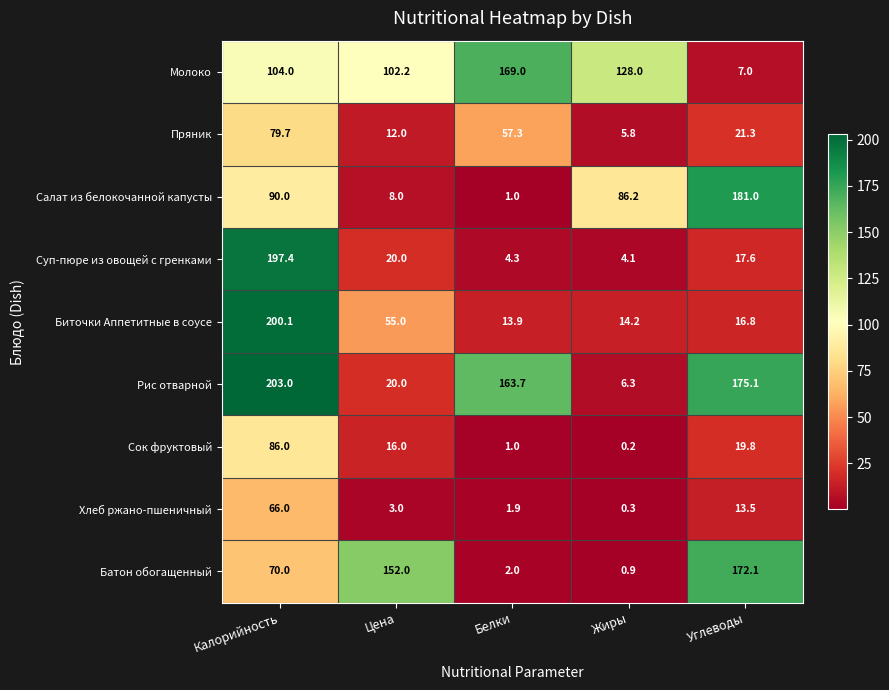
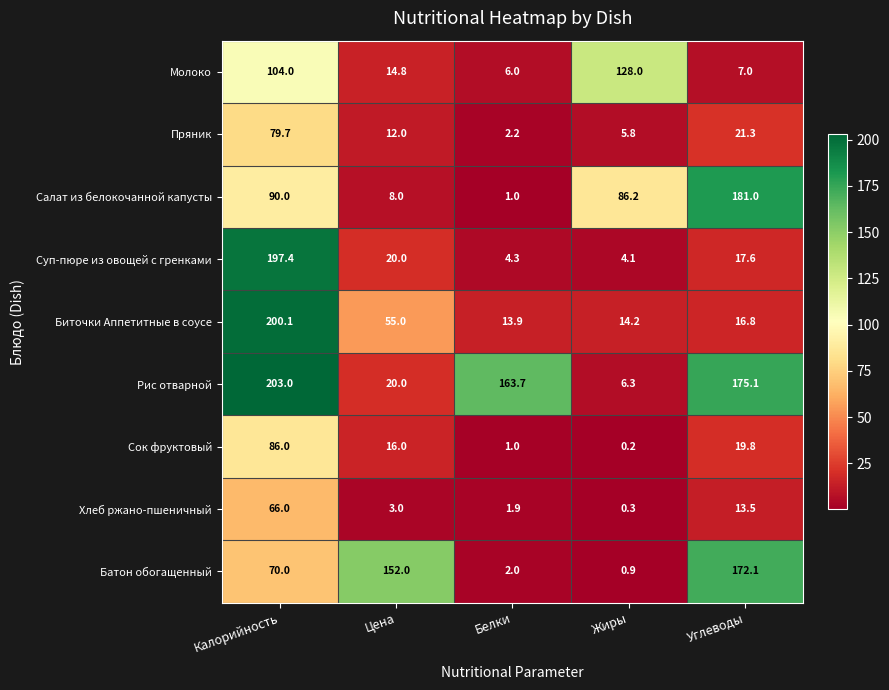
  {
    "Молоко": {
      "Калорийность": 104.0,
-     "Цена": 102.2,
-     "Белки": 169.0,
+     "Цена": 14.8,
+     "Белки": 6.0,
      "Жиры": 128.0,
      "Углеводы": 7.0
    },
    "Пряник": {
      "Калорийность": 79.7,
      "Цена": 12.0,
-     "Белки": 57.3,
+     "Белки": 2.2,
      "Жиры": 5.8,
      "Углеводы": 21.3
    },
    "Салат из белокочанной капусты": {
      "Калорийность": 90.0,
      "Цена": 8.0,
      "Белки": 1.0,
      "Жиры": 86.2,
      "Углеводы": 181.0
    },
    "Суп-пюре из овощей с гренками": {
      "Калорийность": 197.4,
      "Цена": 20.0,
      "Белки": 4.3,
      "Жиры": 4.1,
      "Углеводы": 17.6
    },
    "Биточки Аппетитные в соусе": {
      "Калорийность": 200.1,
      "Цена": 55.0,
      "Белки": 13.9,
      "Жиры": 14.2,
      "Углеводы": 16.8
    },
    "Рис отварной": {
      "Калорийность": 203.0,
      "Цена": 20.0,
      "Белки": 163.7,
      "Жиры": 6.3,
      "Углеводы": 175.1
    },
    "Сок фруктовый": {
      "Калорийность": 86.0,
      "Цена": 16.0,
      "Белки": 1.0,
      "Жиры": 0.2,
      "Углеводы": 19.8
    },
    "Хлеб ржано-пшеничный": {
      "Калорийность": 66.0,
      "Цена": 3.0,
      "Белки": 1.9,
      "Жиры": 0.3,
      "Углеводы": 13.5
    },
    "Батон обогащенный": {
      "Калорийность": 70.0,
      "Цена": 152.0,
      "Белки": 2.0,
      "Жиры": 0.9,
      "Углеводы": 172.1
    }
  }
